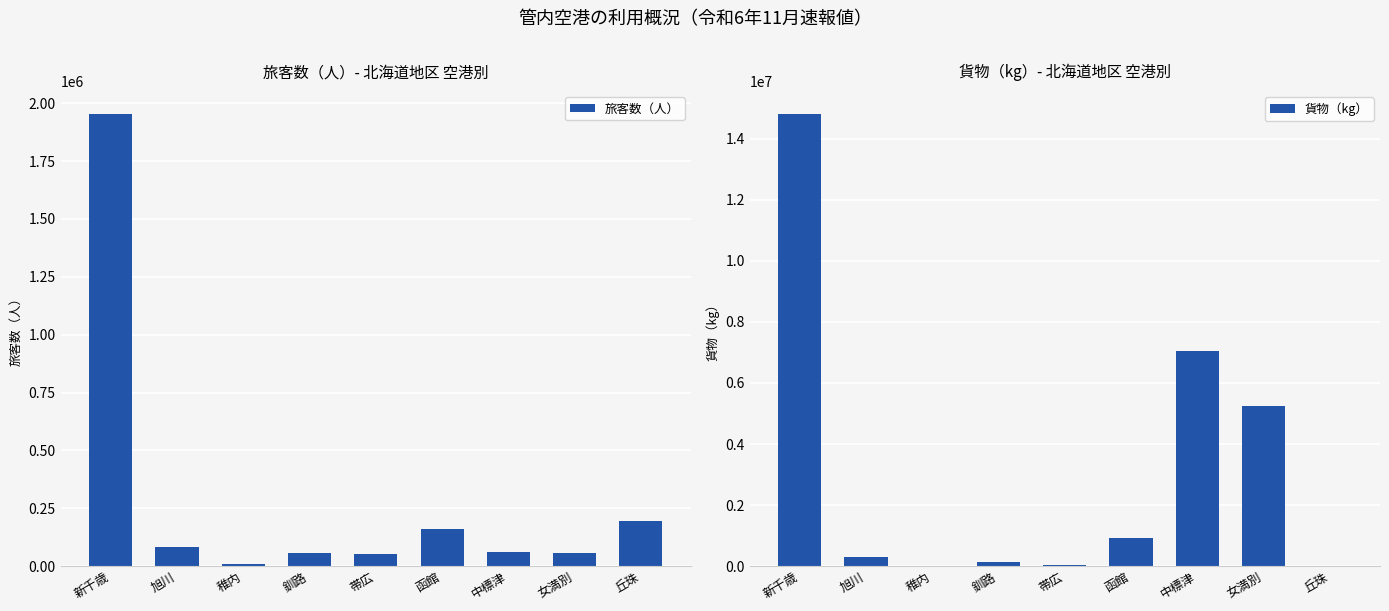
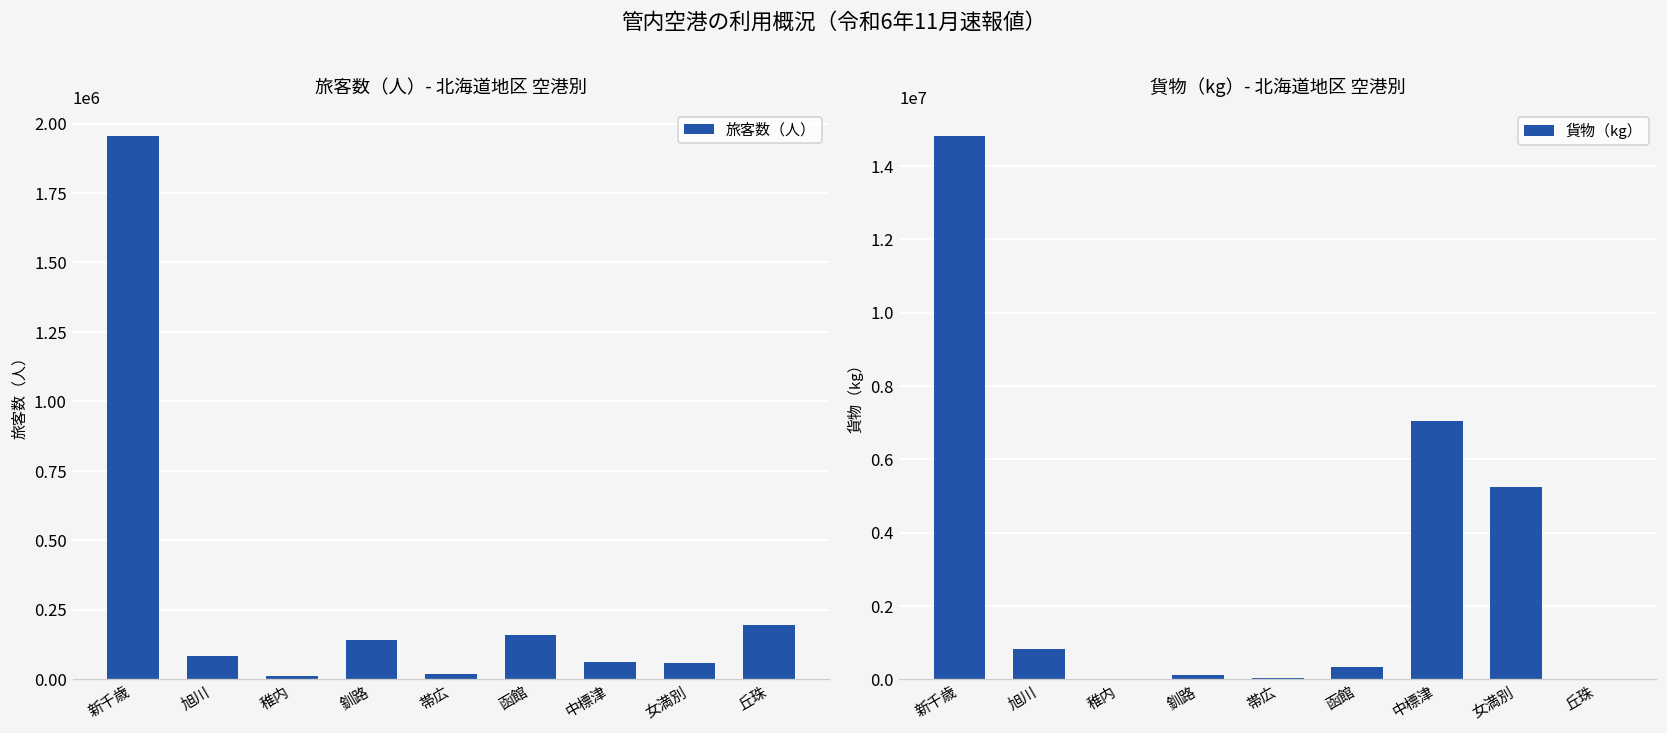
  {
    "旅客数（人）- 北海道地区 空港別": {
      "新千歳": 1950000,
      "旭川": 80000,
      "稚内": 10000,
-     "釧路": 60000,
-     "帯広": 50000,
+     "釧路": 140000,
+     "帯広": 20000,
      "函館": 160000,
      "中標津": 60000,
      "女満別": 60000,
      "丘珠": 200000
    },
    "貨物（kg）- 北海道地区 空港別": {
      "新千歳": 14800000,
-     "旭川": 300000,
+     "旭川": 800000,
      "釧路": 100000,
-     "函館": 900000,
+     "函館": 300000,
      "中標津": 7000000,
      "女満別": 5200000
    }
  }
